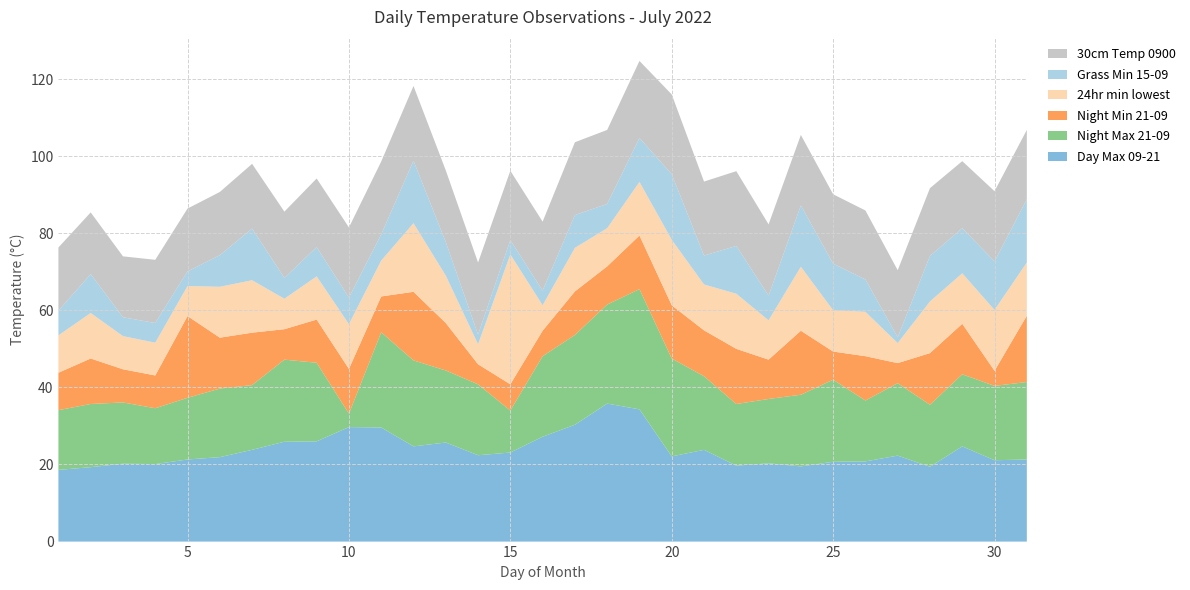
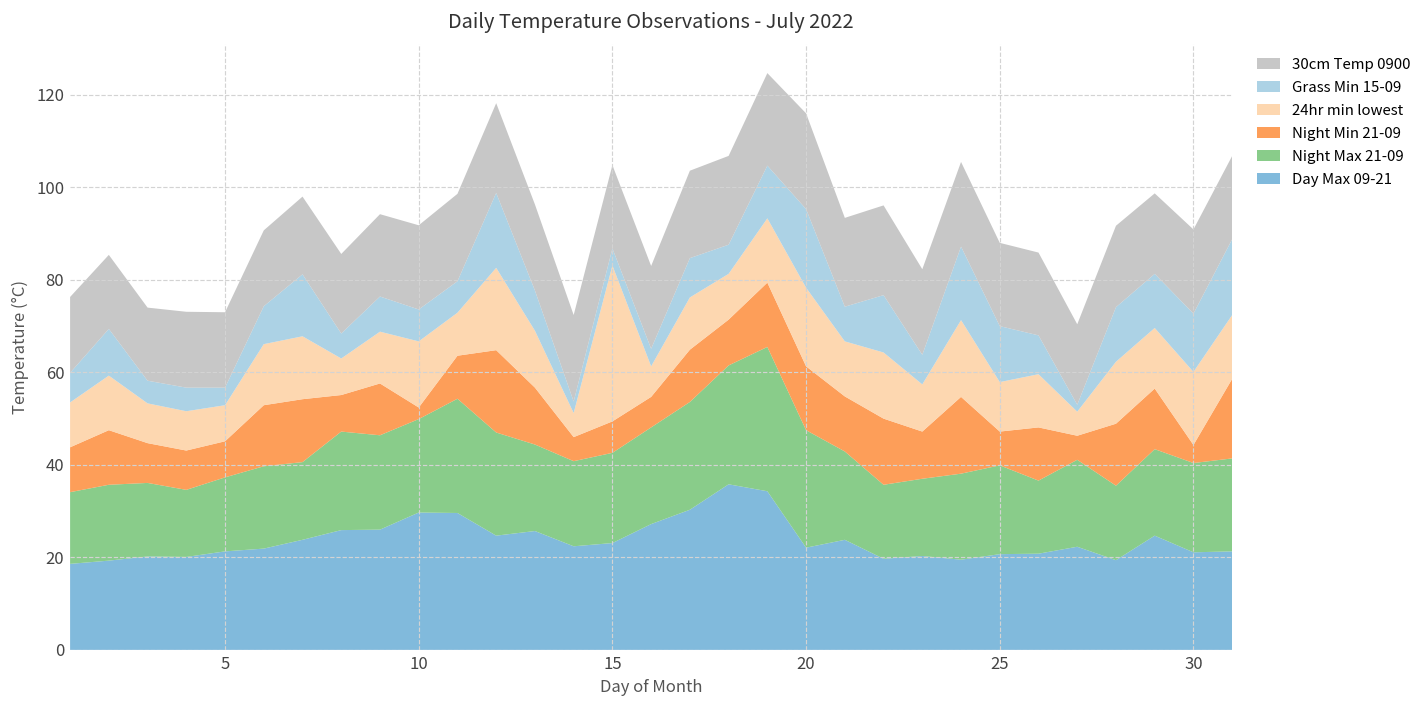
  {
    "Night Max 21-09": {
      "5": 16,
-     "10": 4,
-     "15": 11,
+     "10": 20,
+     "15": 20,
      "20": 25,
-     "25": 21,
+     "25": 19,
      "30": 19
    },
    "Night Min 21-09": {
-     "5": 21,
-     "10": 12,
+     "5": 8,
+     "10": 3,
      "15": 7,
      "20": 14,
      "25": 7,
      "30": 4
    },
    "24hr min lowest": {
      "5": 8,
-     "10": 12,
+     "10": 14,
      "15": 34,
      "20": 17,
      "25": 11,
      "30": 16
    }
  }
